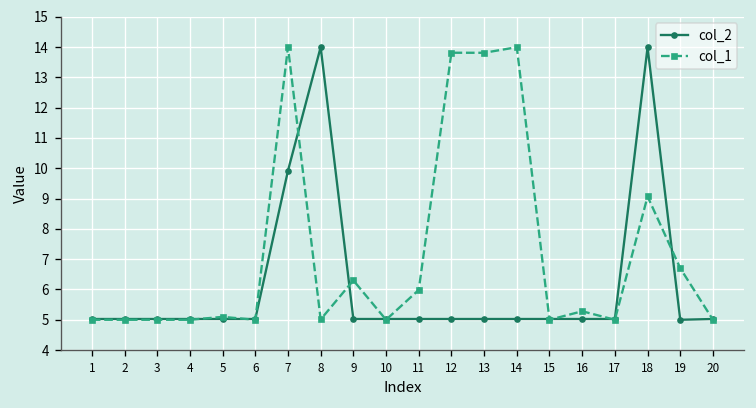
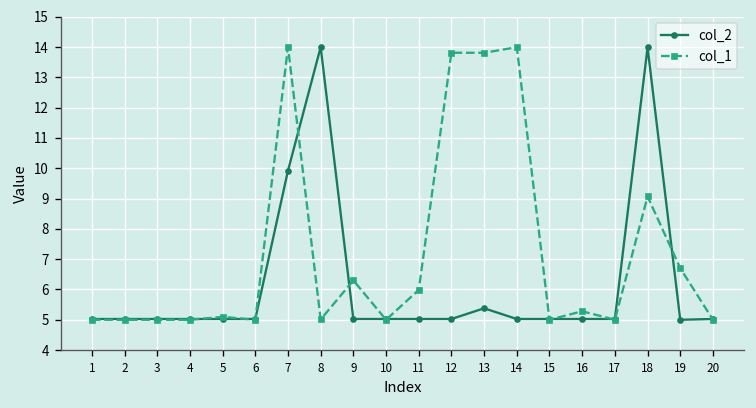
  {
    "col_2": {
      "7": 9.9,
      "8": 14.0,
      "9": 5.0,
      "11": 5.0,
      "12": 5.0,
-     "13": 5.0,
+     "13": 5.4,
      "14": 5.0,
      "16": 5.0,
      "18": 14.0,
      "19": 5.0
    },
    "col_1": {
      "7": 14.0,
      "8": 5.0,
      "9": 6.3,
      "11": 6.0,
      "12": 13.8,
      "13": 13.8,
      "14": 14.0,
      "16": 5.3,
      "18": 9.1,
      "19": 6.7
    }
  }
